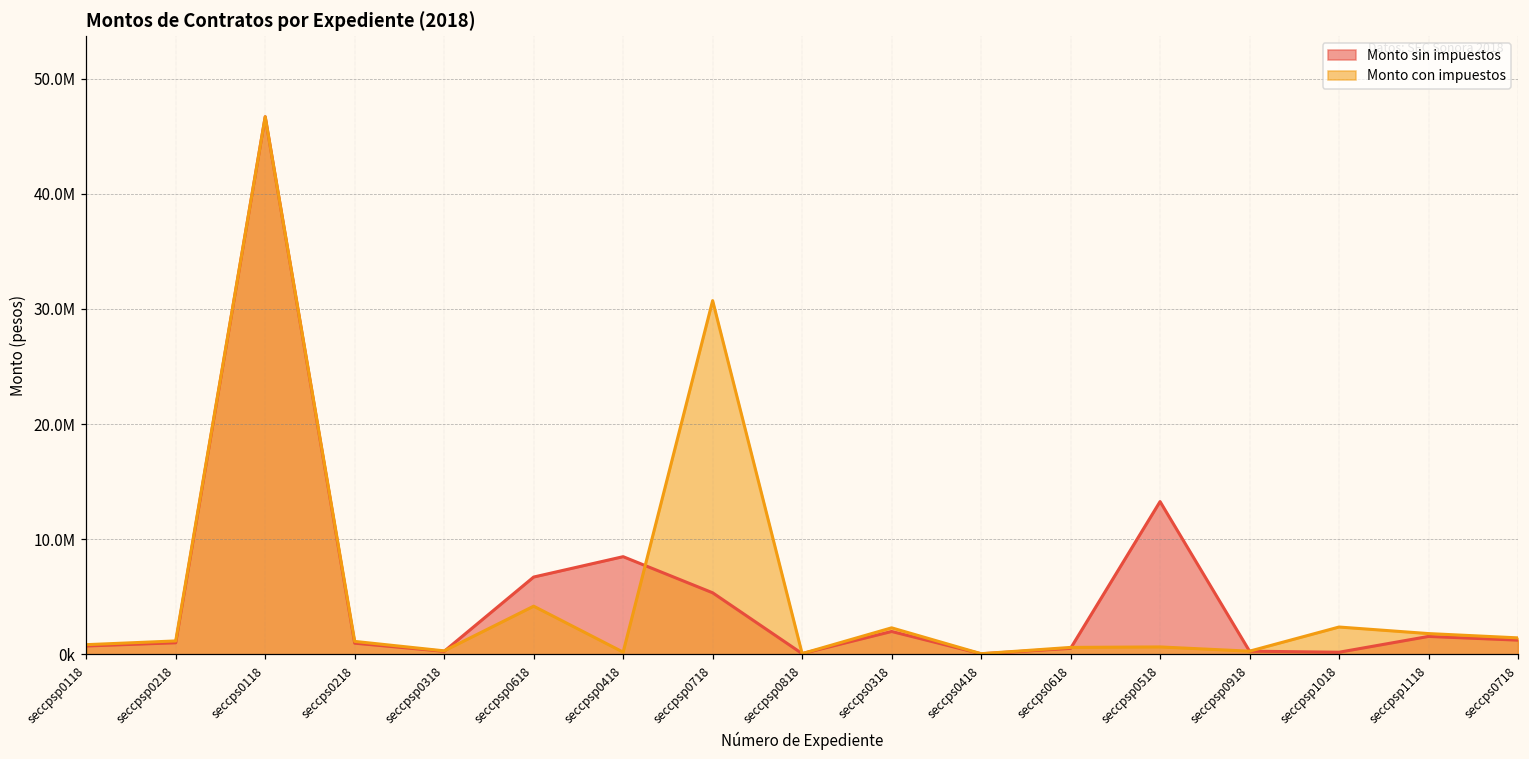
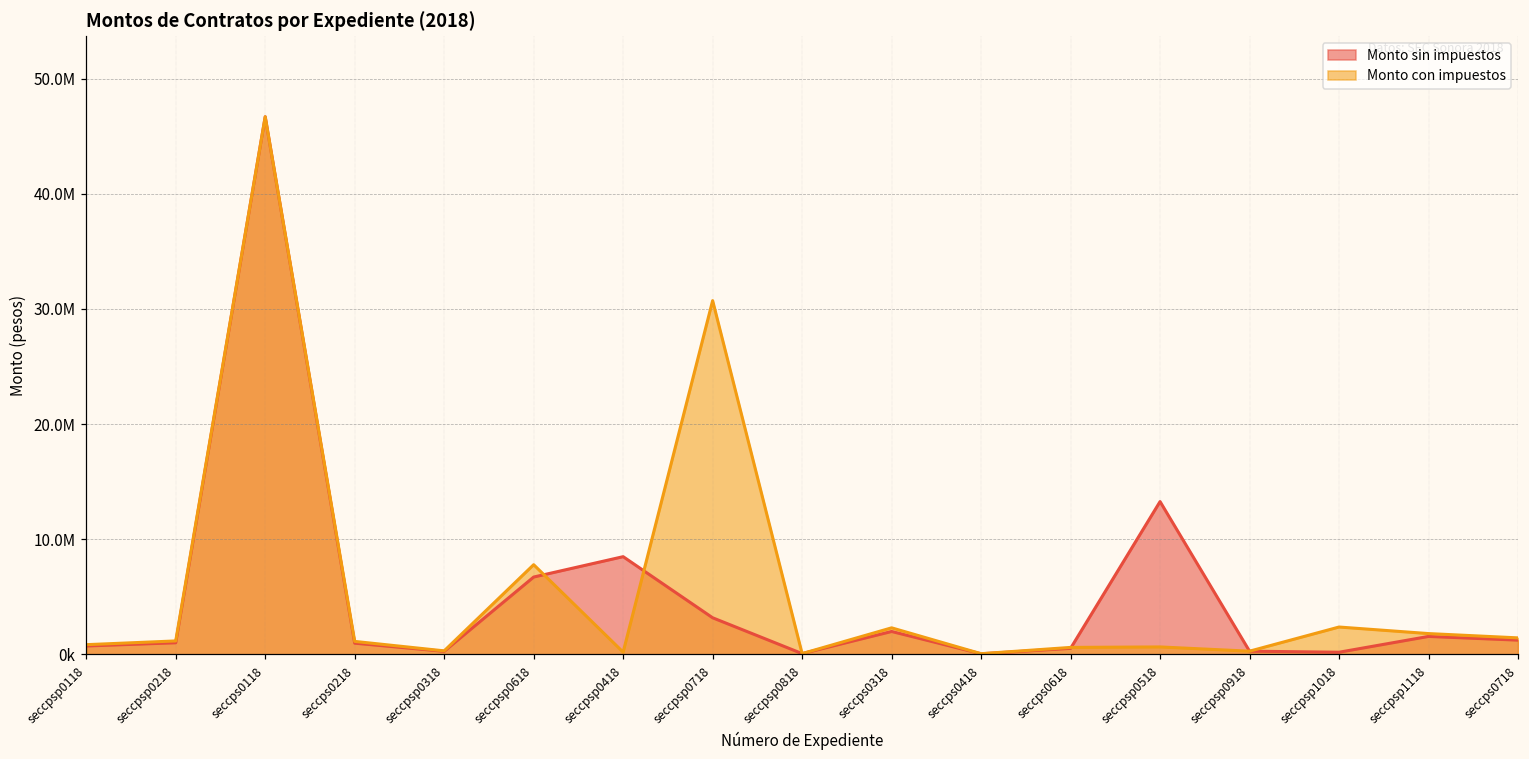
  {
    "Monto sin impuestos": {
      "seccpsp0618": 6700000,
      "seccpsp0418": 8500000,
-     "seccpsp0718": 5300000,
+     "seccpsp0718": 3200000,
      "seccps0318": 2000000,
      "seccpsp0518": 13300000,
      "seccpsp1018": 200000,
      "seccpsp1118": 1600000
    },
    "Monto con impuestos": {
-     "seccpsp0618": 4200000,
+     "seccpsp0618": 7800000,
      "seccpsp0418": 200000,
      "seccpsp0718": 30700000,
      "seccps0318": 2300000,
      "seccpsp0518": 600000,
      "seccpsp1018": 2400000,
      "seccpsp1118": 1800000
    }
  }
